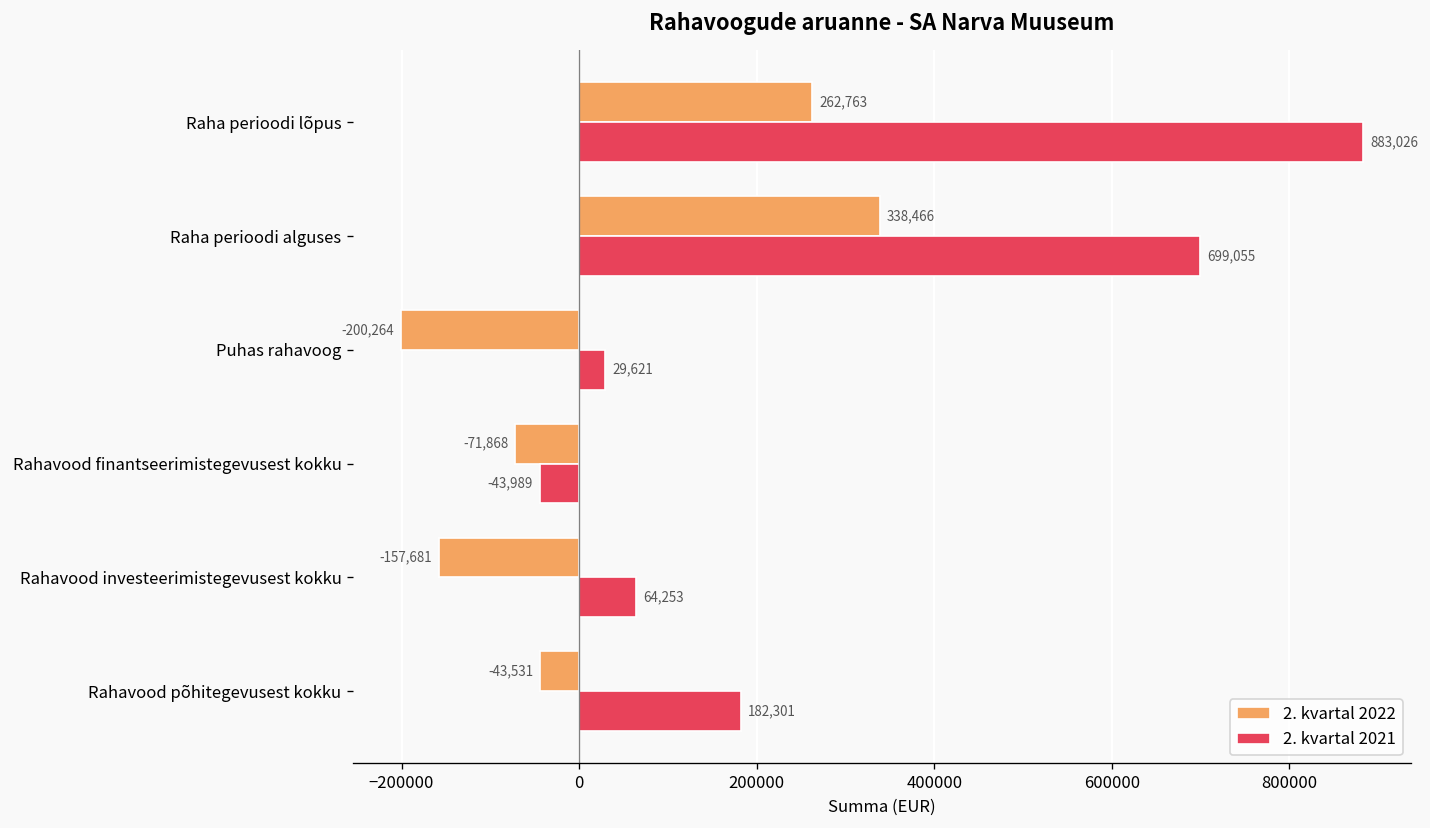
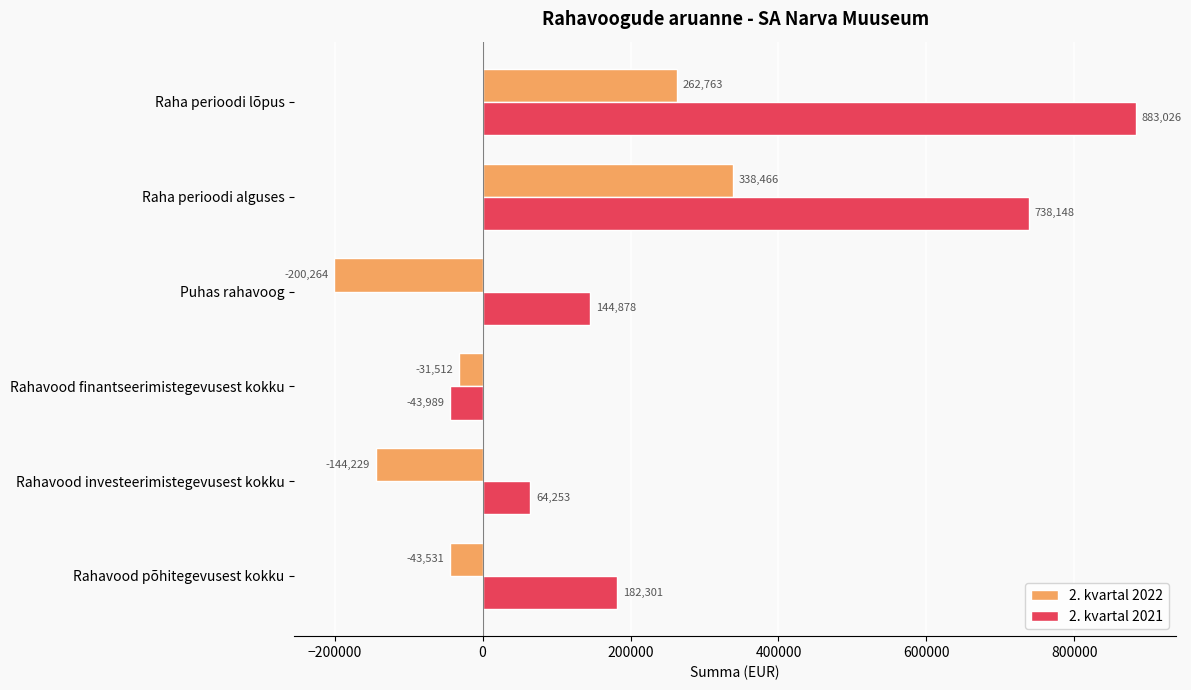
  {
    "2. kvartal 2022": {
      "Raha perioodi lõpus": "262,763",
      "Raha perioodi alguses": "338,466",
      "Puhas rahavoog": "-200,264",
-     "Rahavood finantseerimistegevusest kokku": "-71,868",
-     "Rahavood investeerimistegevusest kokku": "-157,681",
+     "Rahavood finantseerimistegevusest kokku": "-31,512",
+     "Rahavood investeerimistegevusest kokku": "-144,229",
      "Rahavood põhitegevusest kokku": "-43,531"
    },
    "2. kvartal 2021": {
      "Raha perioodi lõpus": "883,026",
-     "Raha perioodi alguses": "699,055",
-     "Puhas rahavoog": "29,621",
+     "Raha perioodi alguses": "738,148",
+     "Puhas rahavoog": "144,878",
      "Rahavood finantseerimistegevusest kokku": "-43,989",
      "Rahavood investeerimistegevusest kokku": "64,253",
      "Rahavood põhitegevusest kokku": "182,301"
    }
  }
